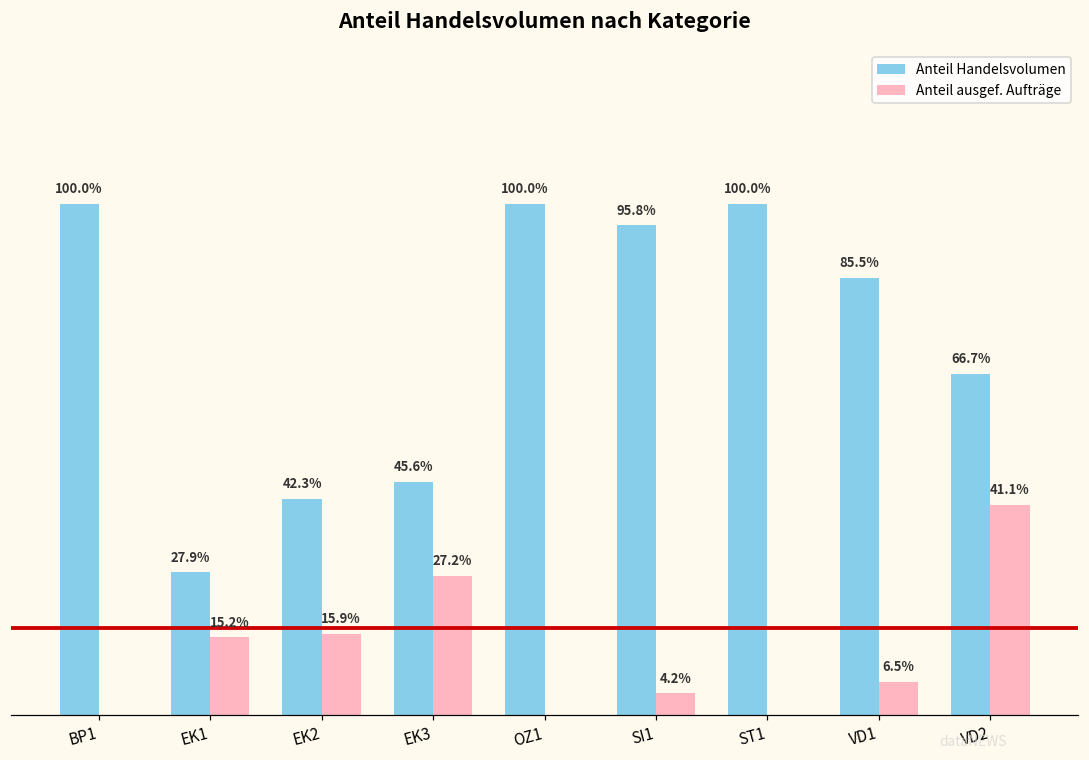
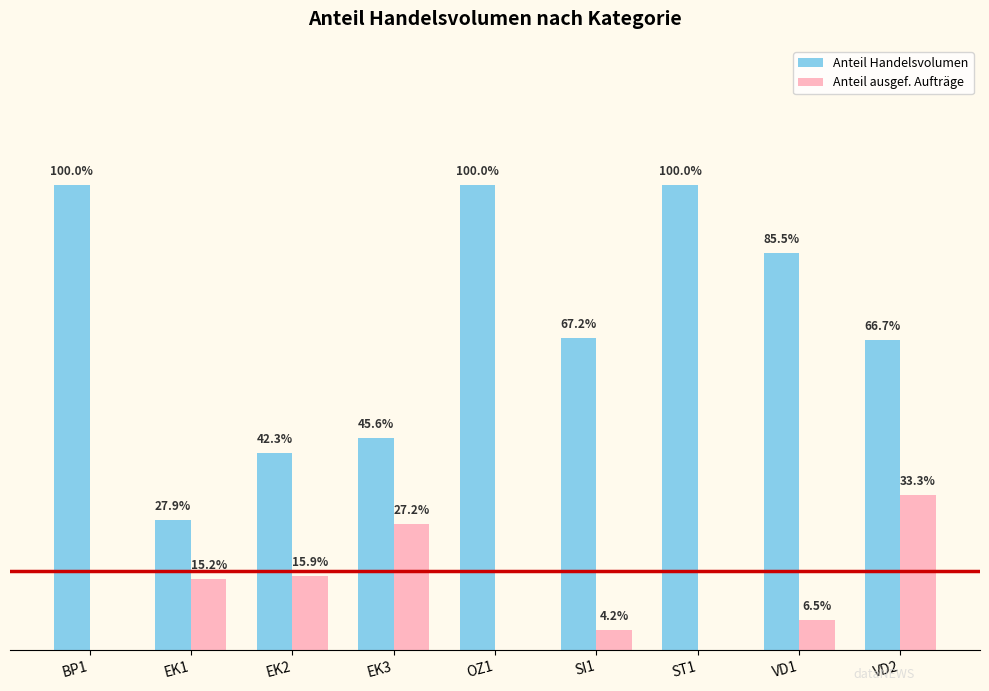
  {
    "Anteil Handelsvolumen": {
      "BP1": "100.0%",
      "EK1": "27.9%",
      "EK2": "42.3%",
      "EK3": "45.6%",
      "OZ1": "100.0%",
-     "SI1": "95.8%",
+     "SI1": "67.2%",
      "ST1": "100.0%",
      "VD1": "85.5%",
      "VD2": "66.7%"
    },
    "Anteil ausgef. Aufträge": {
      "EK1": "15.2%",
      "EK2": "15.9%",
      "EK3": "27.2%",
      "SI1": "4.2%",
      "VD1": "6.5%",
-     "VD2": "41.1%"
+     "VD2": "33.3%"
    }
  }
